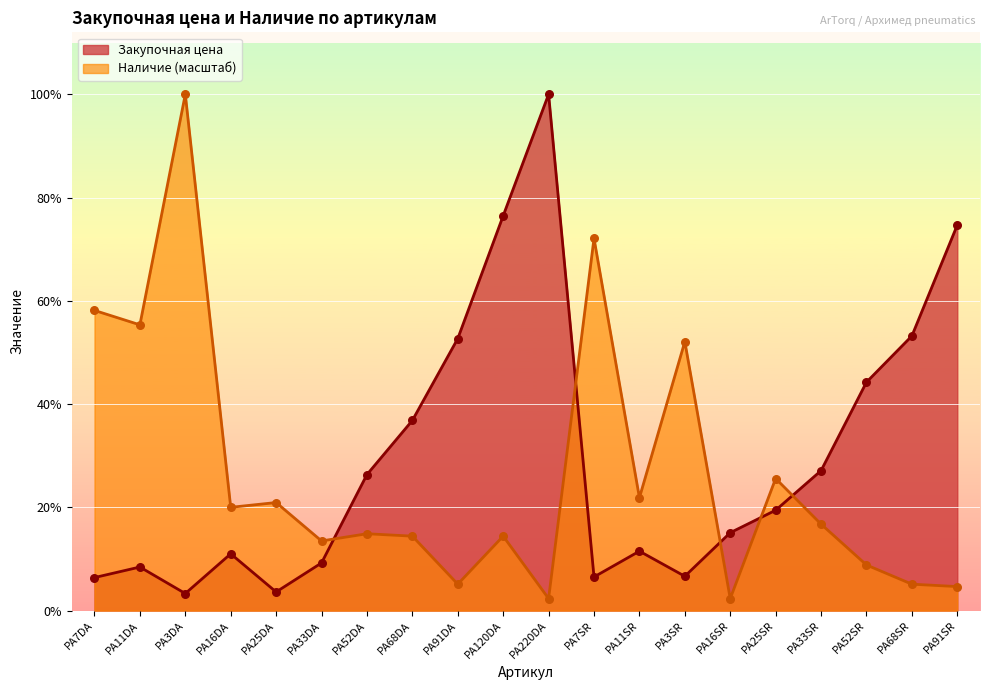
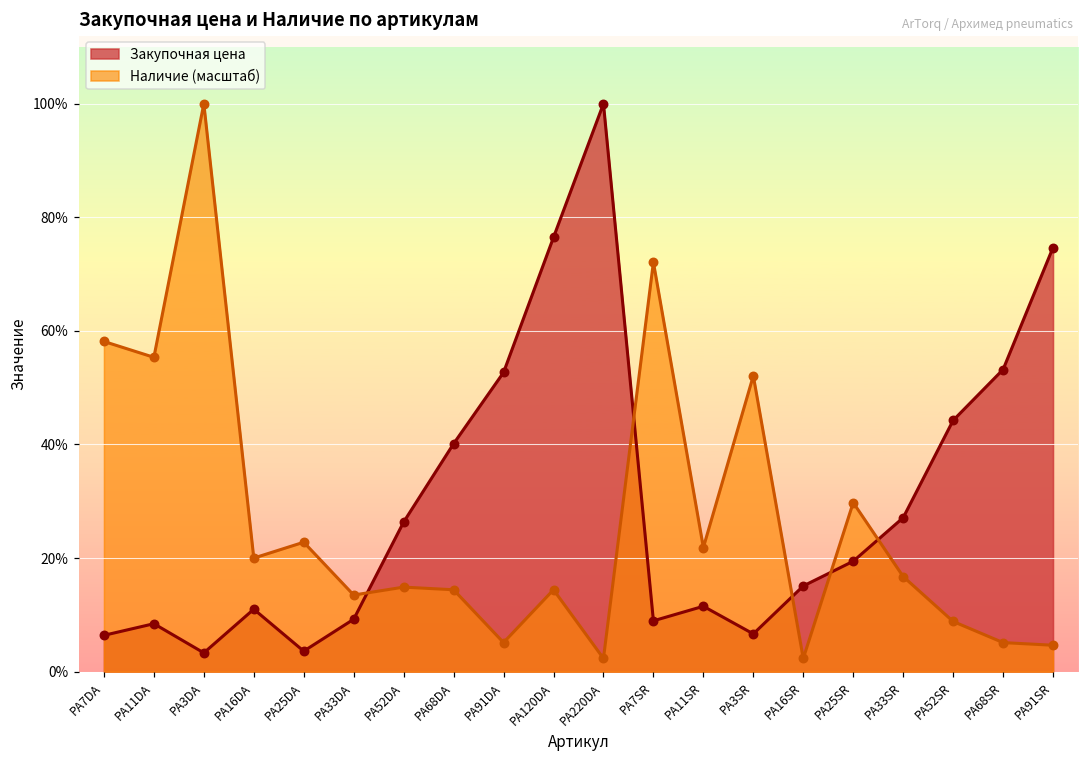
  {
    "Закупочная цена": {
      "PA7DA": "6%",
      "PA11DA": "8%",
      "PA3DA": "3%",
      "PA16DA": "11%",
      "PA25DA": "4%",
      "PA33DA": "9%",
      "PA52DA": "26%",
-     "PA68DA": "37%",
+     "PA68DA": "40%",
      "PA91DA": "53%",
      "PA120DA": "76%",
      "PA220DA": "100%",
-     "PA7SR": "7%",
+     "PA7SR": "9%",
      "PA11SR": "12%",
      "PA3SR": "7%",
      "PA16SR": "15%",
      "PA25SR": "19%",
      "PA33SR": "27%",
      "PA52SR": "44%",
      "PA68SR": "53%",
      "PA91SR": "75%"
    },
    "Наличие (масштаб)": {
      "PA7DA": "58%",
      "PA11DA": "55%",
      "PA3DA": "100%",
      "PA16DA": "20%",
-     "PA25DA": "21%",
+     "PA25DA": "23%",
      "PA33DA": "13%",
      "PA52DA": "15%",
      "PA68DA": "14%",
      "PA91DA": "5%",
      "PA120DA": "14%",
      "PA220DA": "2%",
      "PA7SR": "72%",
      "PA11SR": "22%",
      "PA3SR": "52%",
      "PA16SR": "2%",
-     "PA25SR": "26%",
+     "PA25SR": "30%",
      "PA33SR": "17%",
      "PA52SR": "9%",
      "PA68SR": "5%",
      "PA91SR": "5%"
    }
  }
